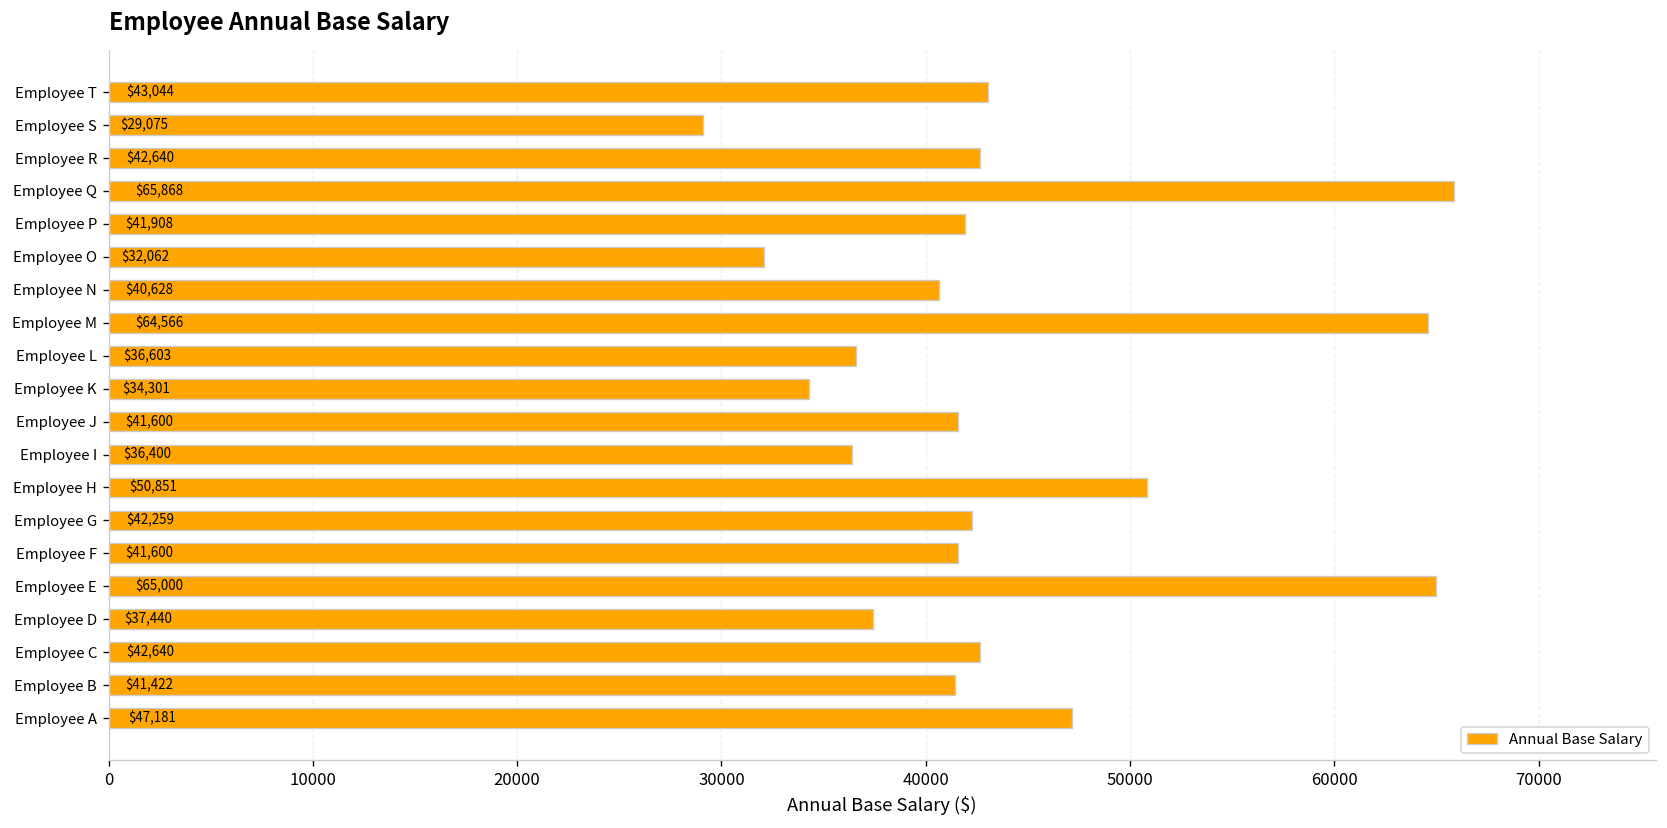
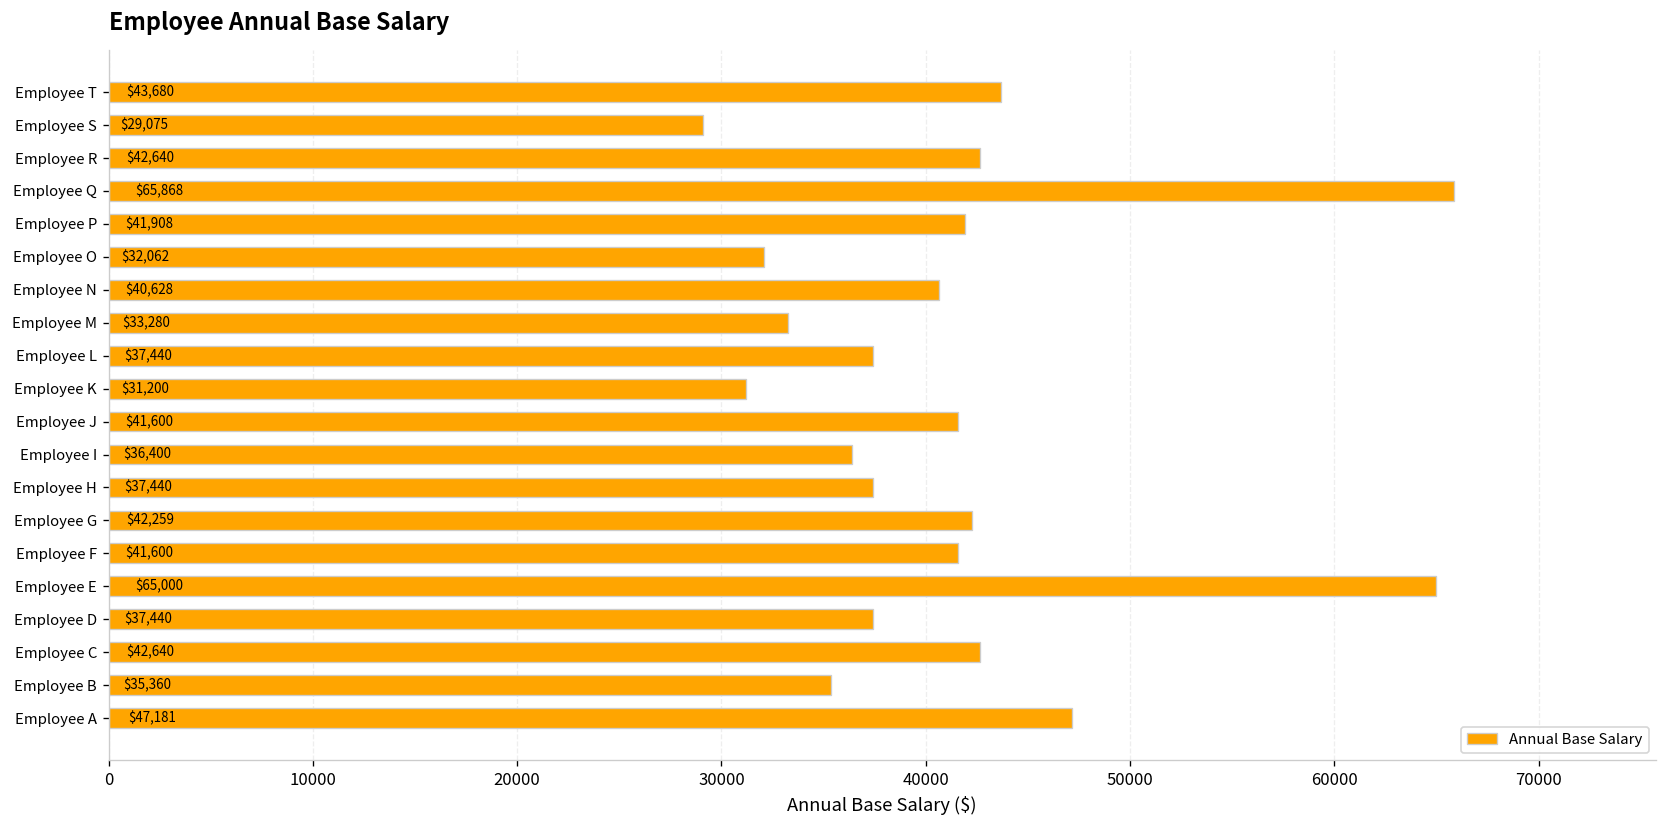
  {
-   "Employee T": "$43,044",
+   "Employee T": "$43,680",
    "Employee S": "$29,075",
    "Employee R": "$42,640",
    "Employee Q": "$65,868",
    "Employee P": "$41,908",
    "Employee O": "$32,062",
    "Employee N": "$40,628",
-   "Employee M": "$64,566",
-   "Employee L": "$36,603",
-   "Employee K": "$34,301",
+   "Employee M": "$33,280",
+   "Employee L": "$37,440",
+   "Employee K": "$31,200",
    "Employee J": "$41,600",
    "Employee I": "$36,400",
-   "Employee H": "$50,851",
+   "Employee H": "$37,440",
    "Employee G": "$42,259",
    "Employee F": "$41,600",
    "Employee E": "$65,000",
    "Employee D": "$37,440",
    "Employee C": "$42,640",
-   "Employee B": "$41,422",
+   "Employee B": "$35,360",
    "Employee A": "$47,181"
  }
